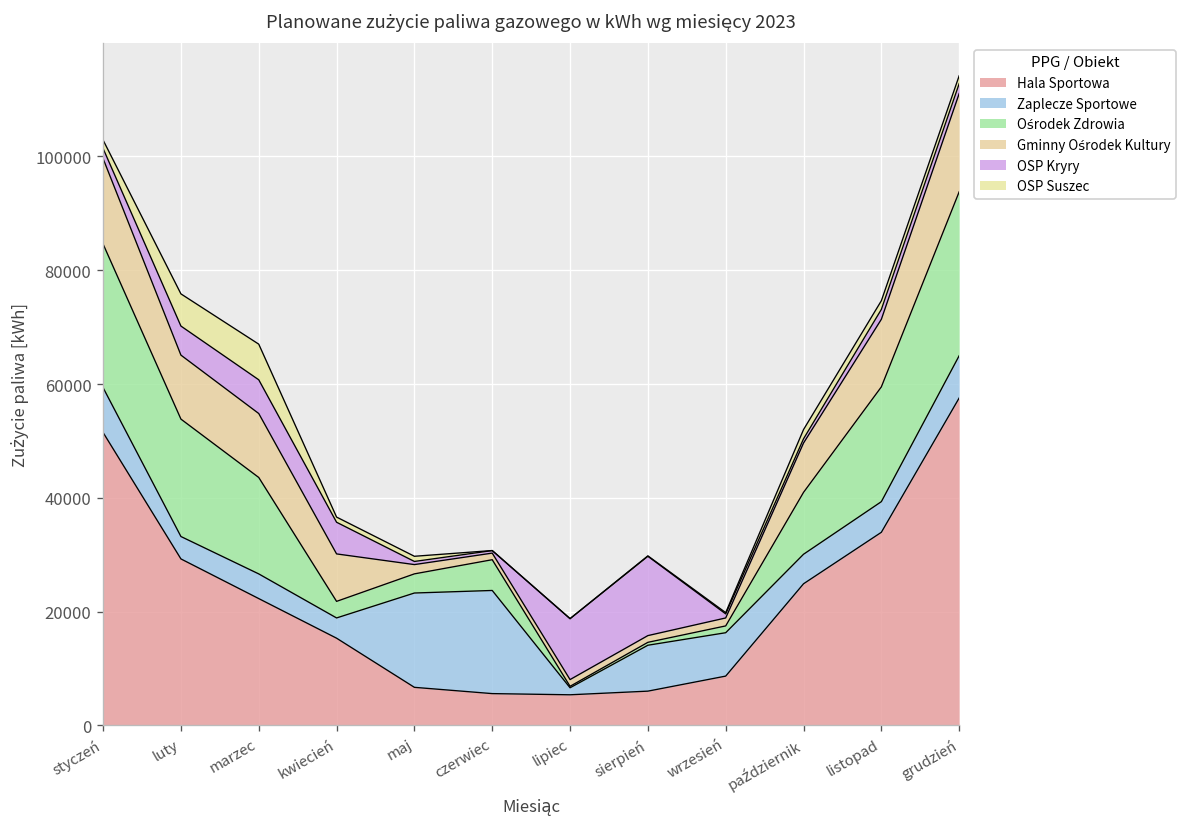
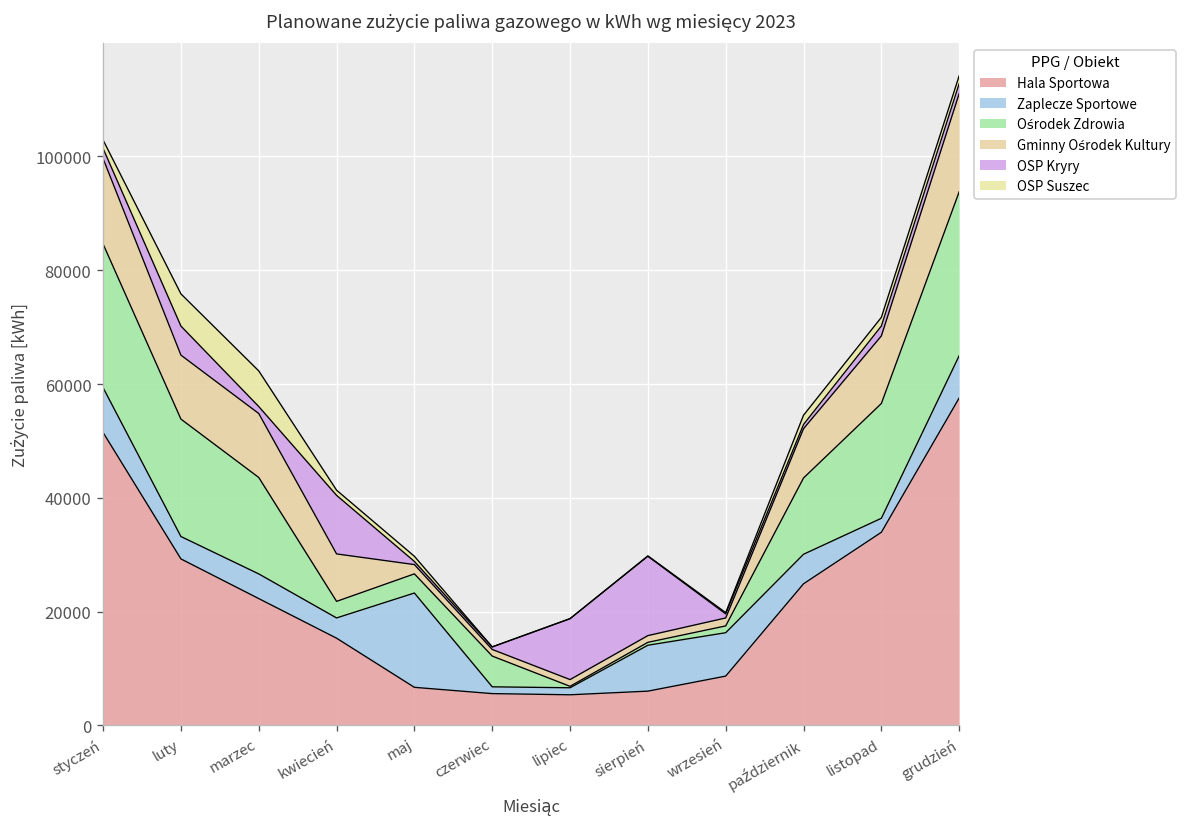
  {
    "Zaplecze Sportowe": {
      "styczeń": 8000,
      "luty": 4000,
      "marzec": 4000,
      "kwiecień": 4000,
      "maj": 17000,
-     "czerwiec": 18000,
+     "czerwiec": 1000,
      "wrzesień": 8000,
      "październik": 5000,
-     "listopad": 5000,
+     "listopad": 2000,
      "grudzień": 7000
    },
    "Ośrodek Zdrowia": {
      "styczeń": 25000,
      "luty": 21000,
      "marzec": 17000,
      "kwiecień": 3000,
      "maj": 3000,
      "czerwiec": 5000,
      "wrzesień": 1000,
-     "październik": 11000,
+     "październik": 13000,
      "listopad": 20000,
      "grudzień": 29000
    },
    "OSP Kryry": {
      "styczeń": 2000,
      "luty": 5000,
-     "marzec": 6000,
-     "kwiecień": 6000,
+     "marzec": 1000,
+     "kwiecień": 10000,
      "maj": 1000,
      "październik": 1000,
      "listopad": 2000,
      "grudzień": 2000
    }
  }
